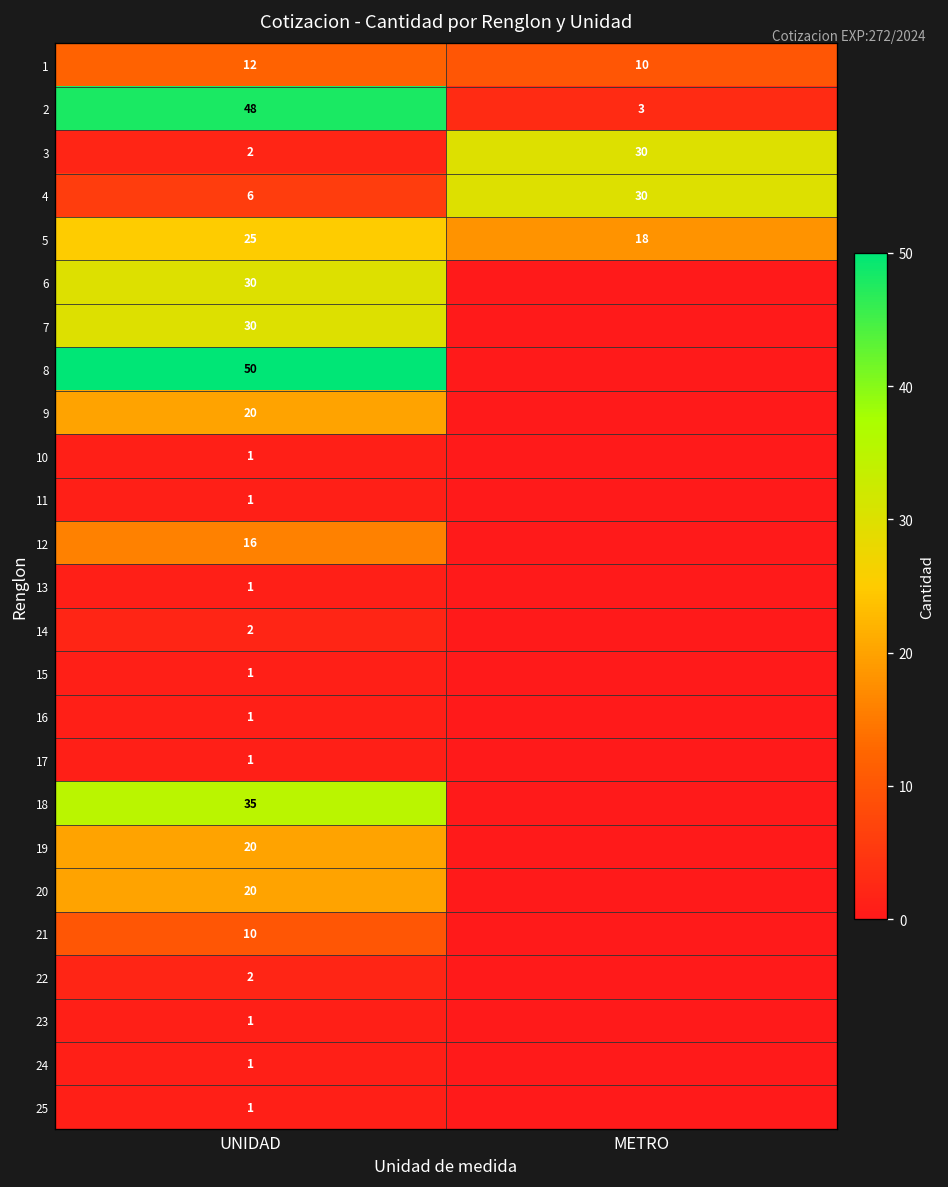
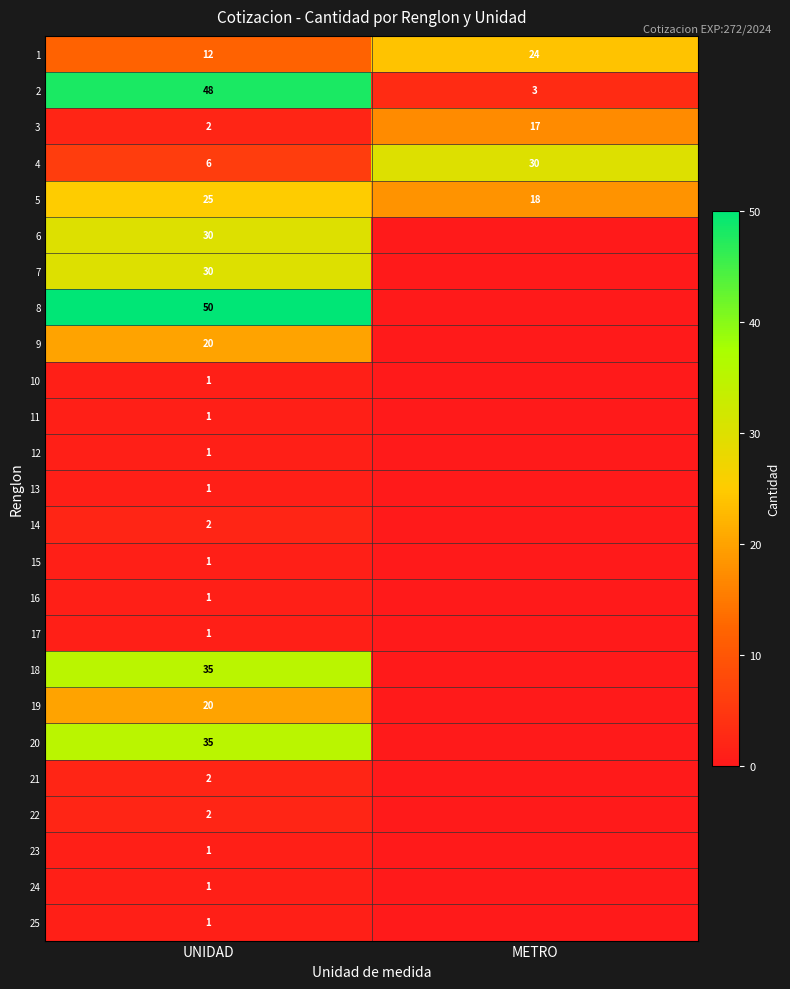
  {
    "1": {
      "UNIDAD": 12,
-     "METRO": 10
+     "METRO": 24
    },
    "2": {
      "UNIDAD": 48,
      "METRO": 3
    },
    "3": {
      "UNIDAD": 2,
-     "METRO": 30
+     "METRO": 17
    },
    "4": {
      "UNIDAD": 6,
      "METRO": 30
    },
    "5": {
      "UNIDAD": 25,
      "METRO": 18
    },
    "6": {
      "UNIDAD": 30
    },
    "7": {
      "UNIDAD": 30
    },
    "8": {
      "UNIDAD": 50
    },
    "9": {
      "UNIDAD": 20
    },
    "10": {
      "UNIDAD": 1
    },
    "11": {
      "UNIDAD": 1
    },
    "12": {
-     "UNIDAD": 16
+     "UNIDAD": 1
    },
    "13": {
      "UNIDAD": 1
    },
    "14": {
      "UNIDAD": 2
    },
    "15": {
      "UNIDAD": 1
    },
    "16": {
      "UNIDAD": 1
    },
    "17": {
      "UNIDAD": 1
    },
    "18": {
      "UNIDAD": 35
    },
    "19": {
      "UNIDAD": 20
    },
    "20": {
-     "UNIDAD": 20
+     "UNIDAD": 35
    },
    "21": {
-     "UNIDAD": 10
+     "UNIDAD": 2
    },
    "22": {
      "UNIDAD": 2
    },
    "23": {
      "UNIDAD": 1
    },
    "24": {
      "UNIDAD": 1
    },
    "25": {
      "UNIDAD": 1
    }
  }
